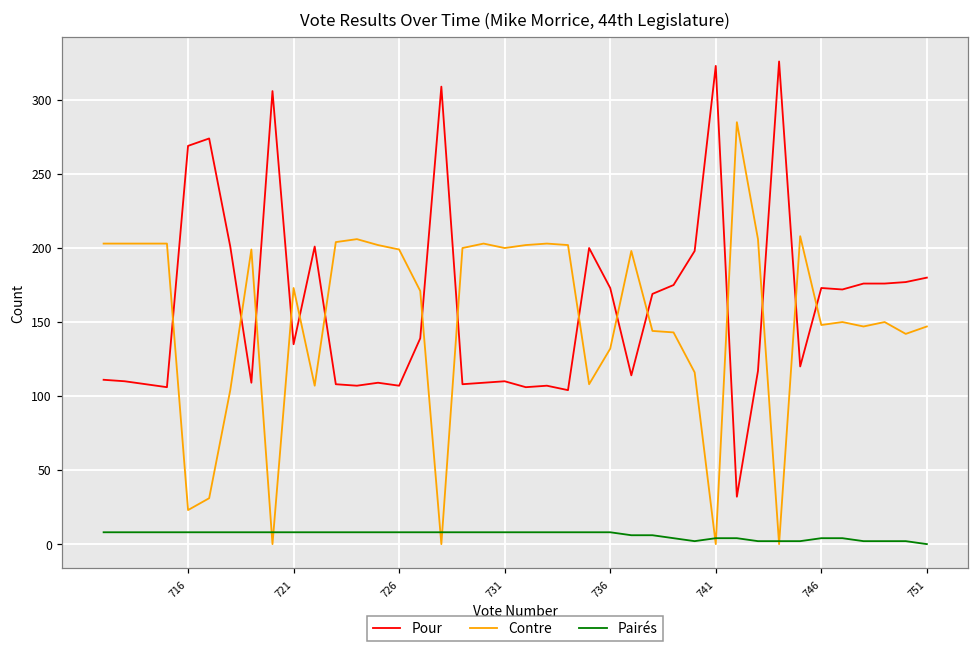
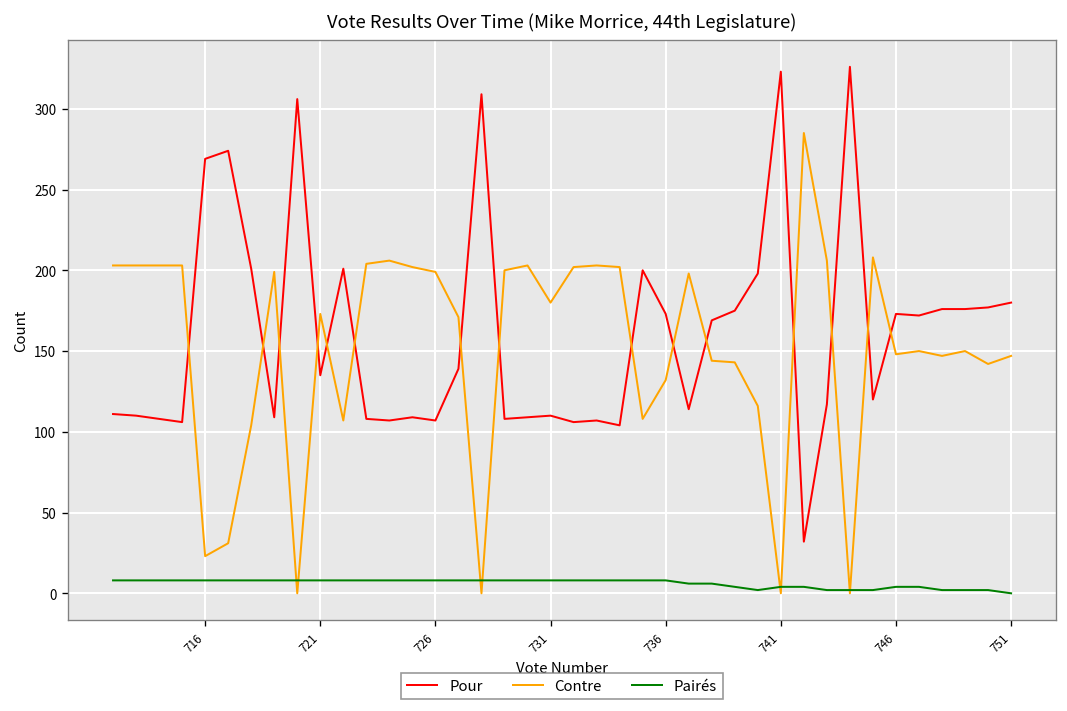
  {
    "Pour": {
      "716": 269,
      "721": 135,
      "726": 107,
      "731": 110,
      "736": 173,
      "741": 323,
      "746": 173,
      "751": 180
    },
    "Contre": {
      "716": 23,
      "721": 173,
      "726": 199,
-     "731": 200,
+     "731": 180,
      "736": 132,
      "741": 0,
      "746": 148,
      "751": 147
    },
    "Pairés": {
      "716": 8,
      "721": 8,
      "726": 8,
      "731": 8,
      "736": 8,
      "741": 4,
      "746": 4,
      "751": 0
    }
  }
